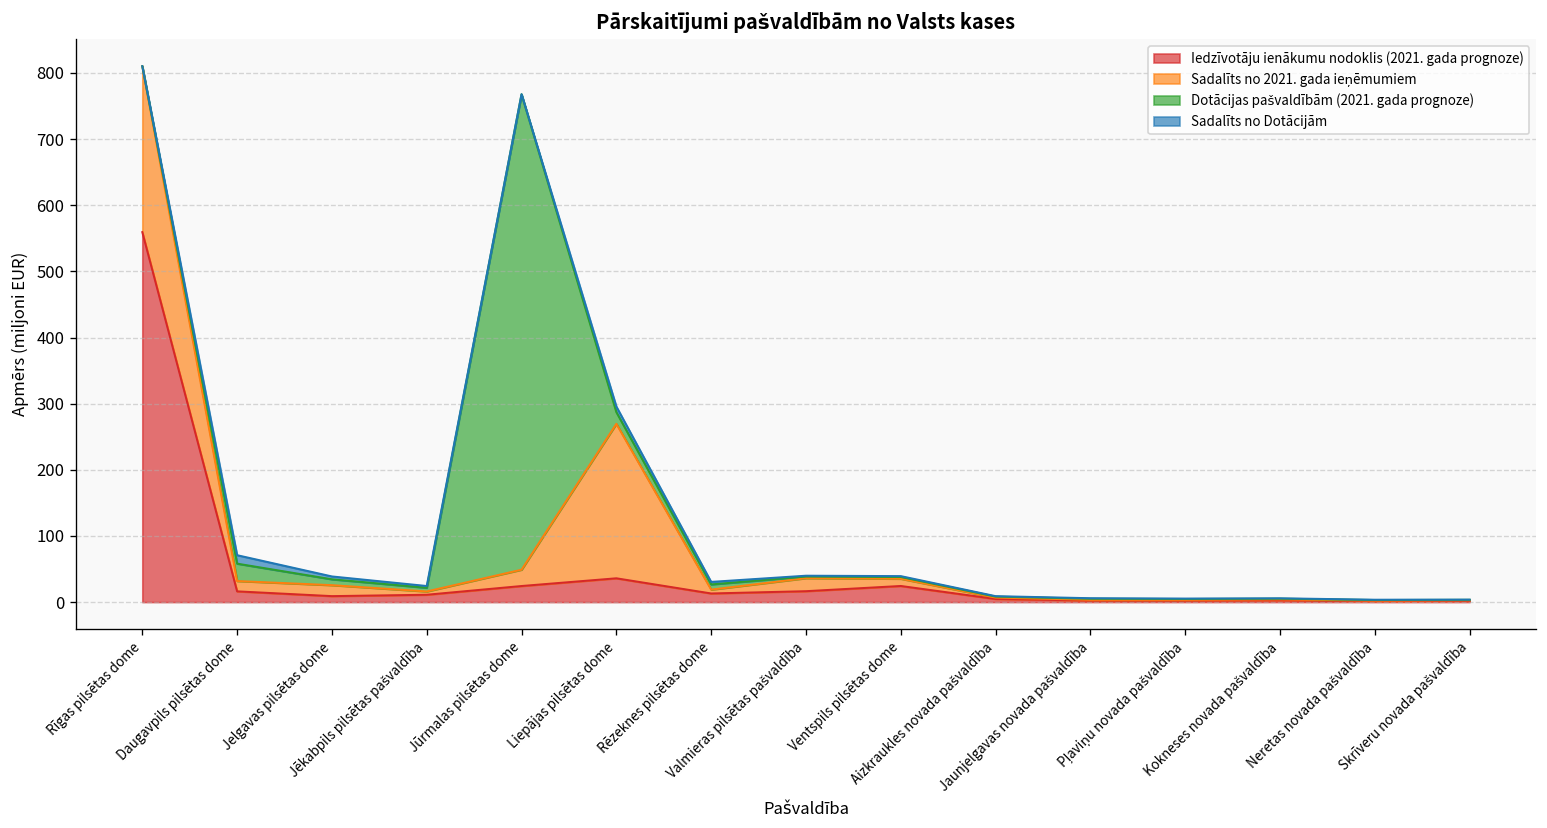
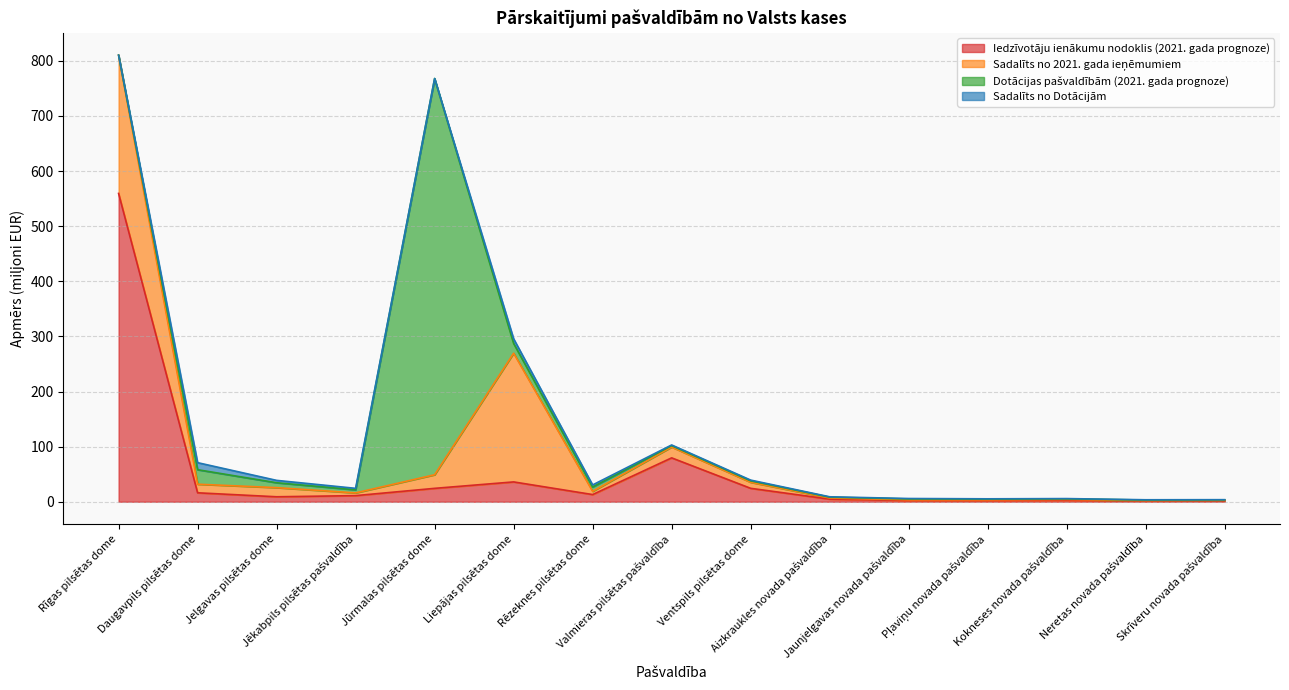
  {
    "Iedzīvotāju ienākumu nodoklis (2021. gada prognoze)": {
      "Rīgas pilsētas dome": 560,
      "Daugavpils pilsētas dome": 20,
      "Jelgavas pilsētas dome": 10,
      "Jēkabpils pilsētas pašvaldība": 10,
      "Jūrmalas pilsētas dome": 20,
      "Liepājas pilsētas dome": 40,
      "Rēzeknes pilsētas dome": 10,
-     "Valmieras pilsētas pašvaldība": 20,
+     "Valmieras pilsētas pašvaldība": 80,
      "Ventspils pilsētas dome": 20
    },
    "Sadalīts no 2021. gada ieņēmumiem": {
      "Daugavpils pilsētas dome": 20,
      "Jelgavas pilsētas dome": 20,
      "Jēkabpils pilsētas pašvaldība": 0,
      "Jūrmalas pilsētas dome": 20,
      "Liepājas pilsētas dome": 230,
      "Rēzeknes pilsētas dome": 10
    },
    "Dotācijas pašvaldībām (2021. gada prognoze)": {
      "Daugavpils pilsētas dome": 30,
      "Liepājas pilsētas dome": 20
    },
    "Sadalīts no Dotācijām": {
      "Daugavpils pilsētas dome": 10,
      "Liepājas pilsētas dome": 10
    }
  }
